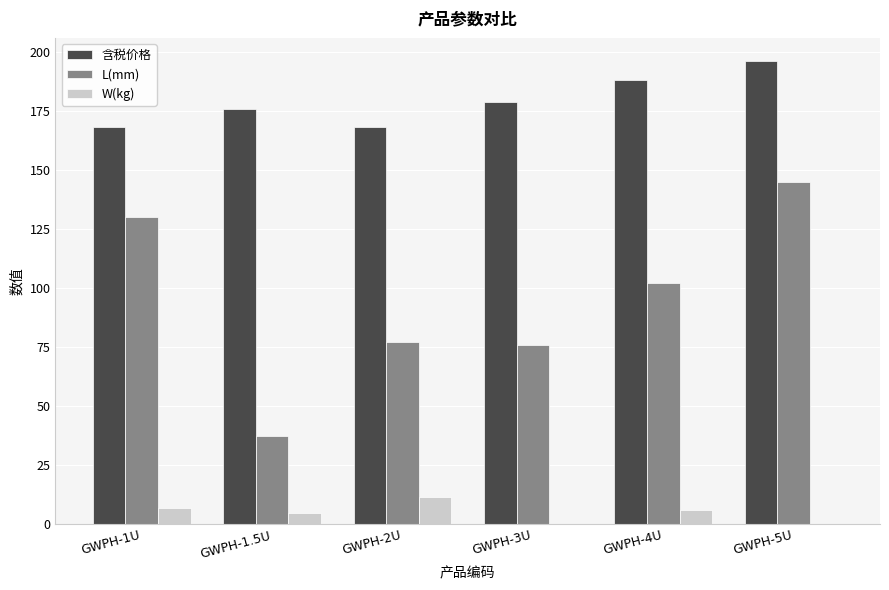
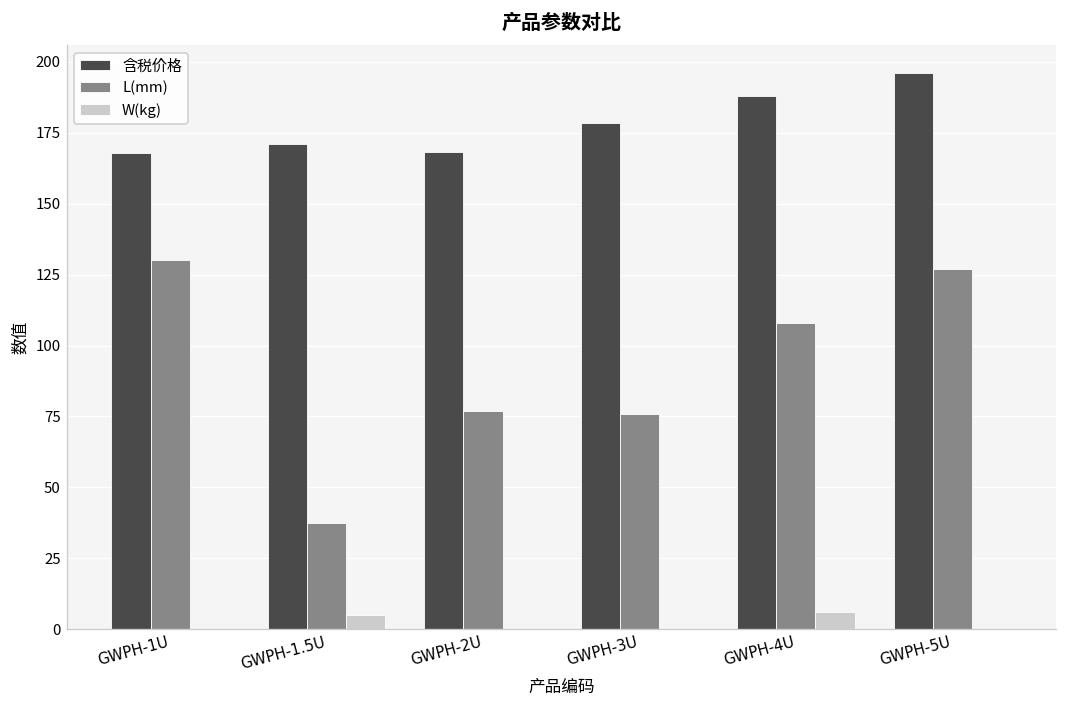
  {
    "含税价格": {
      "GWPH-1U": 168,
-     "GWPH-1.5U": 176,
+     "GWPH-1.5U": 171,
      "GWPH-2U": 168,
      "GWPH-3U": 179,
      "GWPH-4U": 188,
      "GWPH-5U": 196
    },
    "L(mm)": {
      "GWPH-1U": 130,
      "GWPH-1.5U": 38,
      "GWPH-2U": 77,
      "GWPH-3U": 76,
-     "GWPH-4U": 102,
-     "GWPH-5U": 145
+     "GWPH-4U": 108,
+     "GWPH-5U": 127
    },
    "W(kg)": {
-     "GWPH-1U": 7,
+     "GWPH-1U": 0,
      "GWPH-1.5U": 5,
-     "GWPH-2U": 11,
+     "GWPH-2U": 0,
      "GWPH-4U": 6
    }
  }
